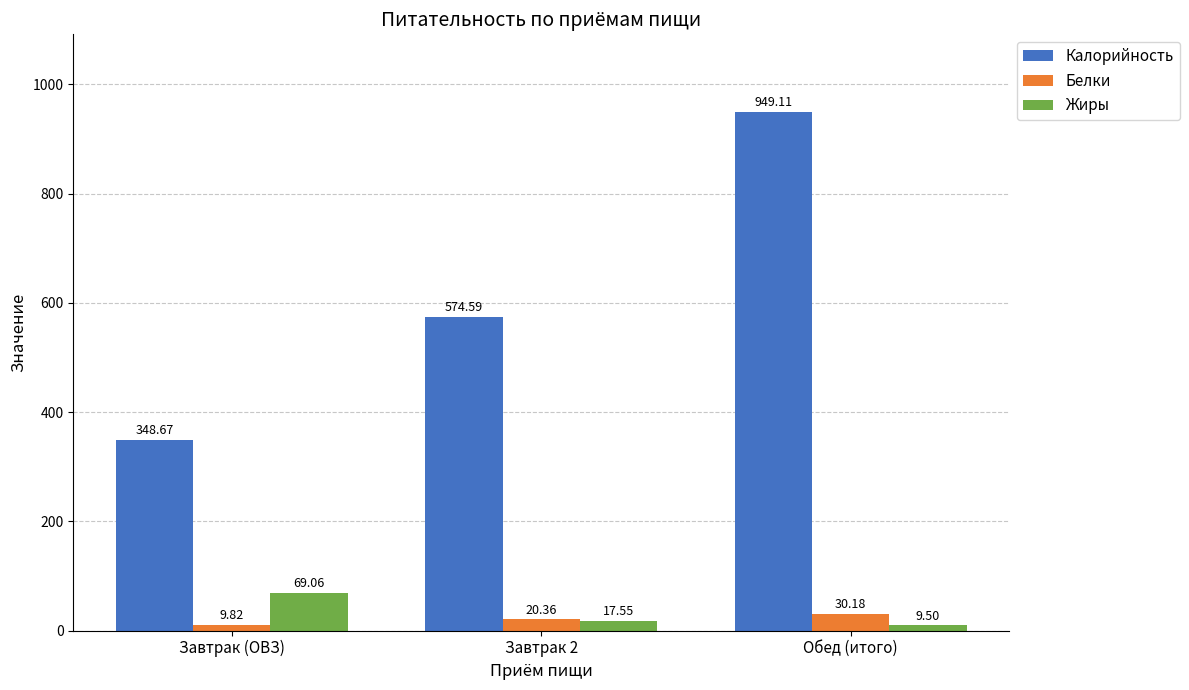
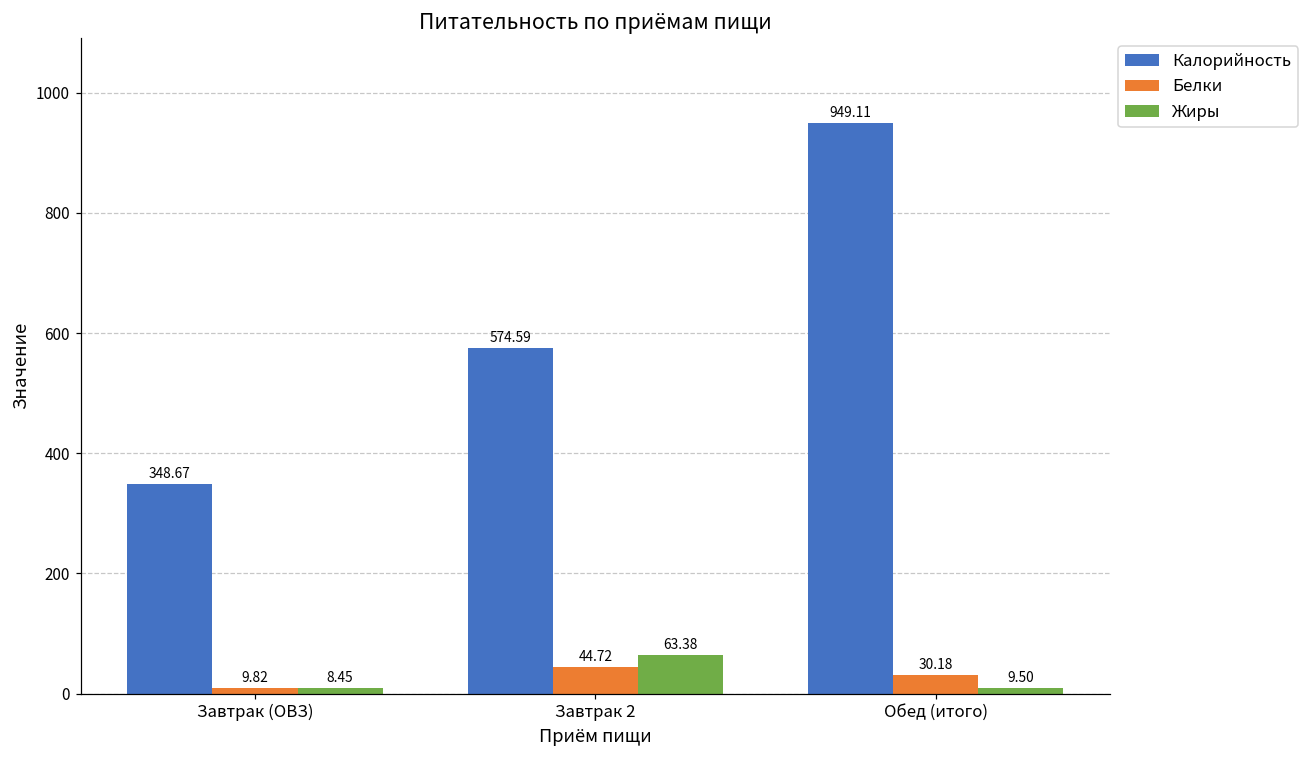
  {
    "Калорийность": {
      "Завтрак (ОВЗ)": 348.67,
      "Завтрак 2": 574.59,
      "Обед (итого)": 949.11
    },
    "Белки": {
      "Завтрак (ОВЗ)": 9.82,
-     "Завтрак 2": 20.36,
+     "Завтрак 2": 44.72,
      "Обед (итого)": 30.18
    },
    "Жиры": {
-     "Завтрак (ОВЗ)": 69.06,
-     "Завтрак 2": 17.55,
+     "Завтрак (ОВЗ)": 8.45,
+     "Завтрак 2": 63.38,
      "Обед (итого)": 9.50
    }
  }
